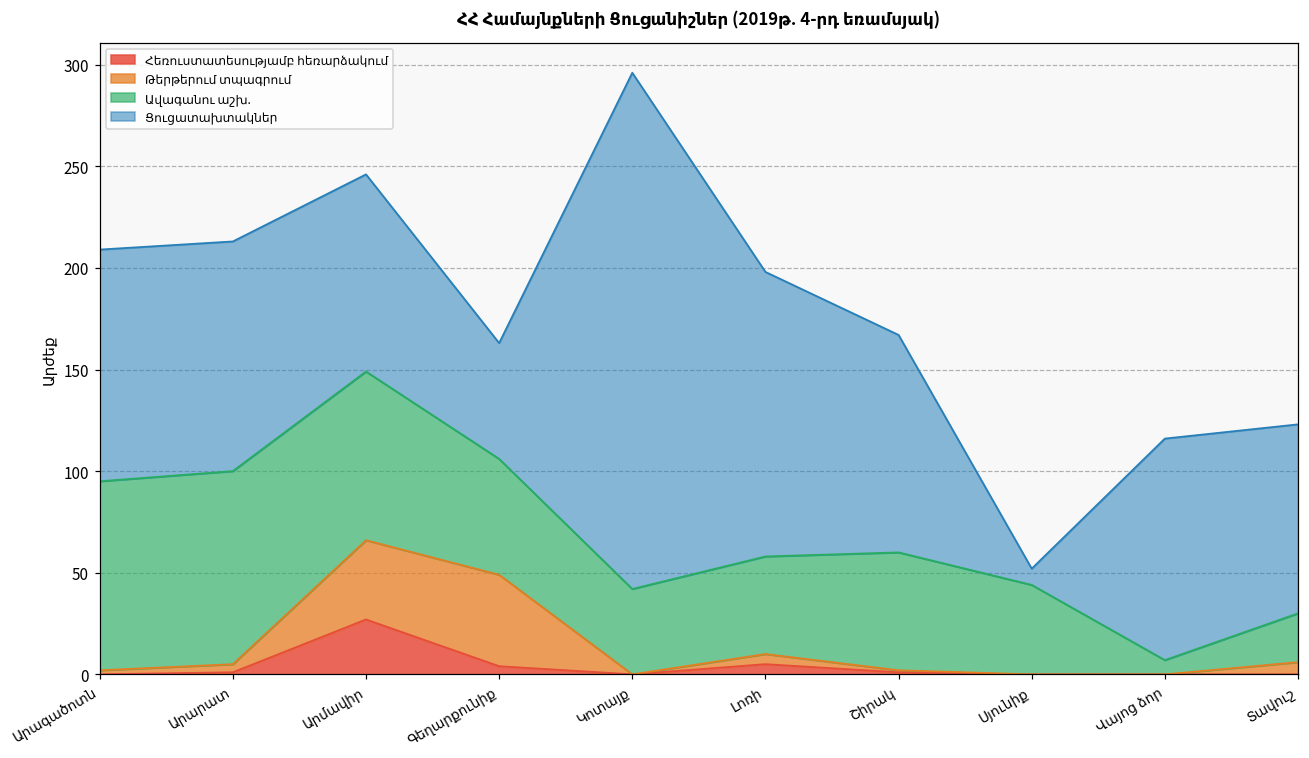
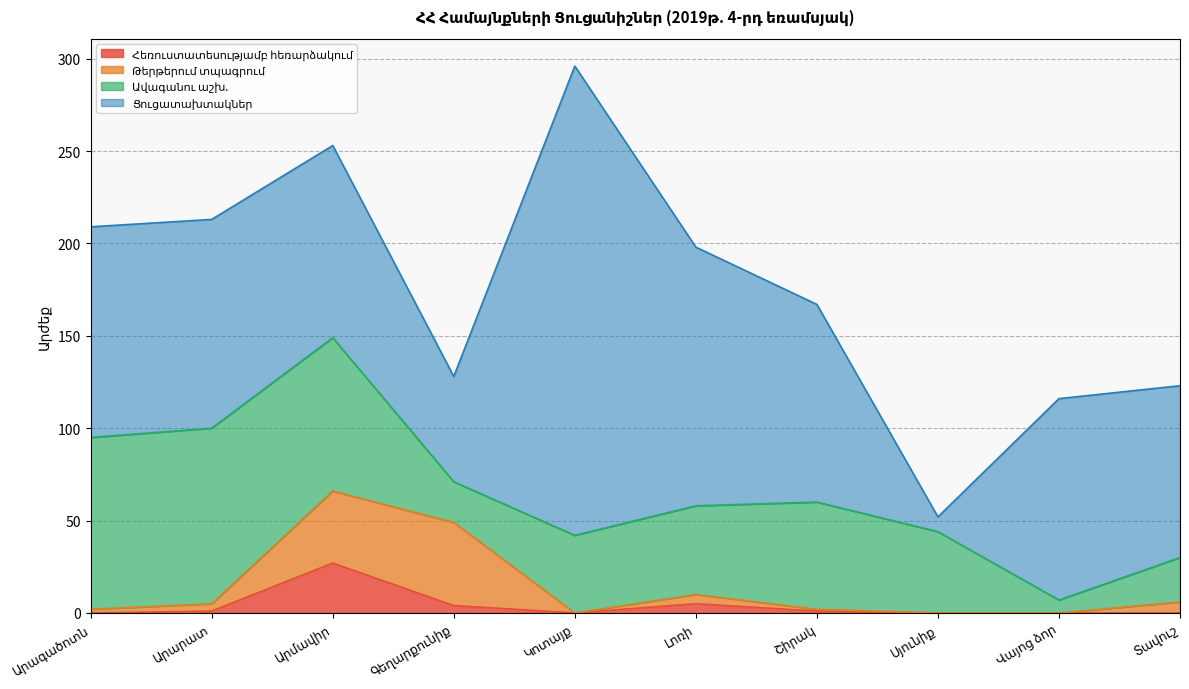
  {
    "Ավագանու աշխ.": {
      "Արագածոտն": 93,
      "Արարատ": 95,
      "Արմավիր": 83,
-     "Գեղարքունիք": 57,
+     "Գեղարքունիք": 22,
      "Կոտայք": 42,
      "Լոռի": 48,
      "Շիրակ": 58,
      "Սյունիք": 44,
      "Վայոց ձոր": 7,
      "Տավուշ": 24
    },
    "Ցուցատախտակներ": {
      "Արագածոտն": 114,
      "Արարատ": 113,
-     "Արմավիր": 97,
+     "Արմավիր": 104,
      "Գեղարքունիք": 57,
      "Կոտայք": 254,
      "Լոռի": 140,
      "Շիրակ": 107,
      "Սյունիք": 8,
      "Վայոց ձոր": 109,
      "Տավուշ": 93
    }
  }
